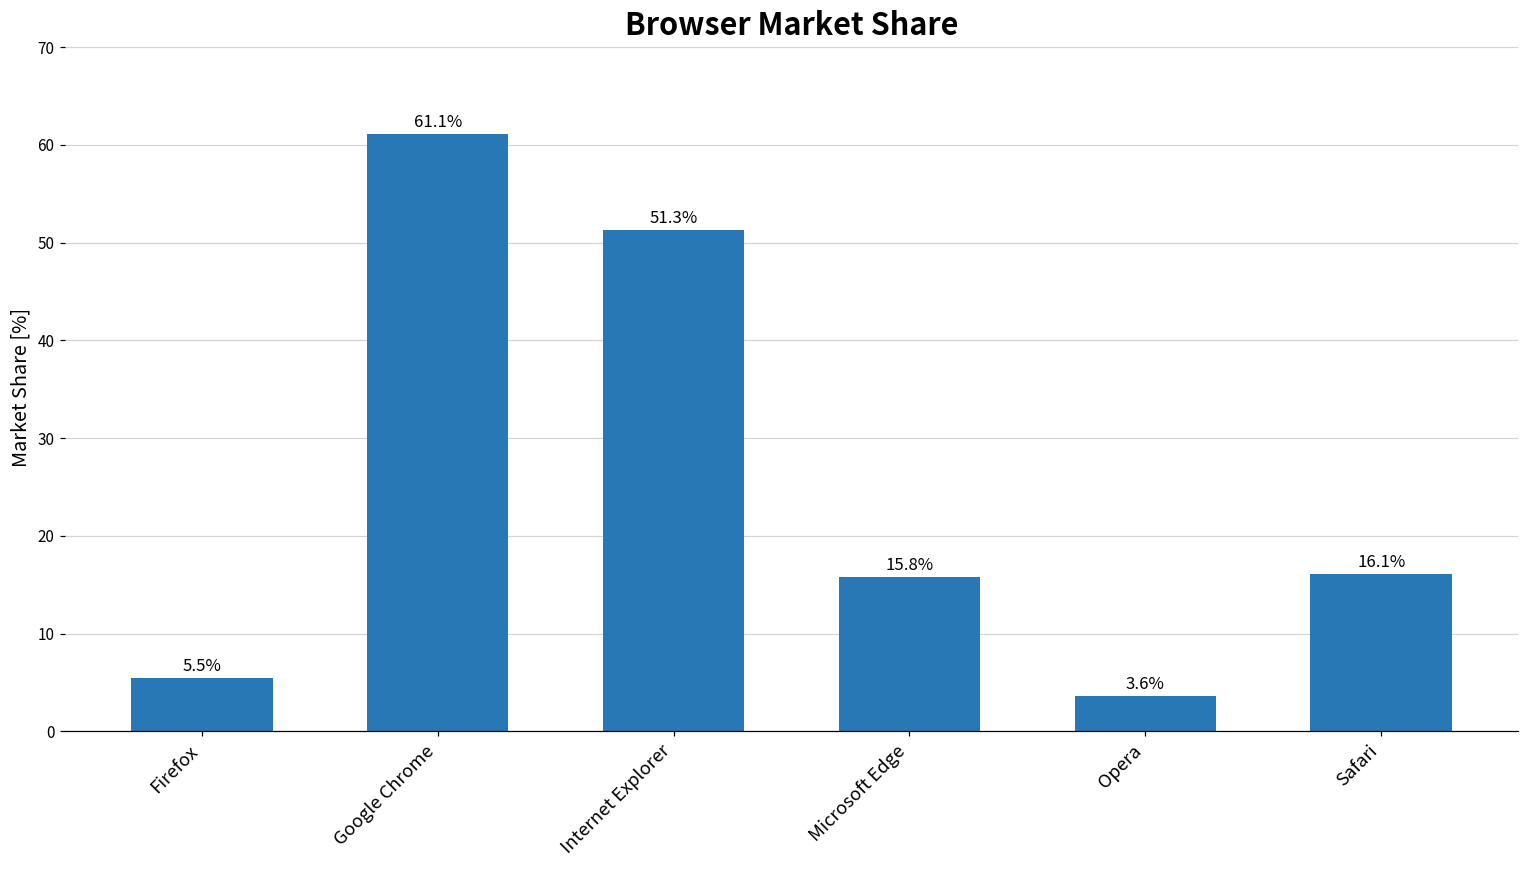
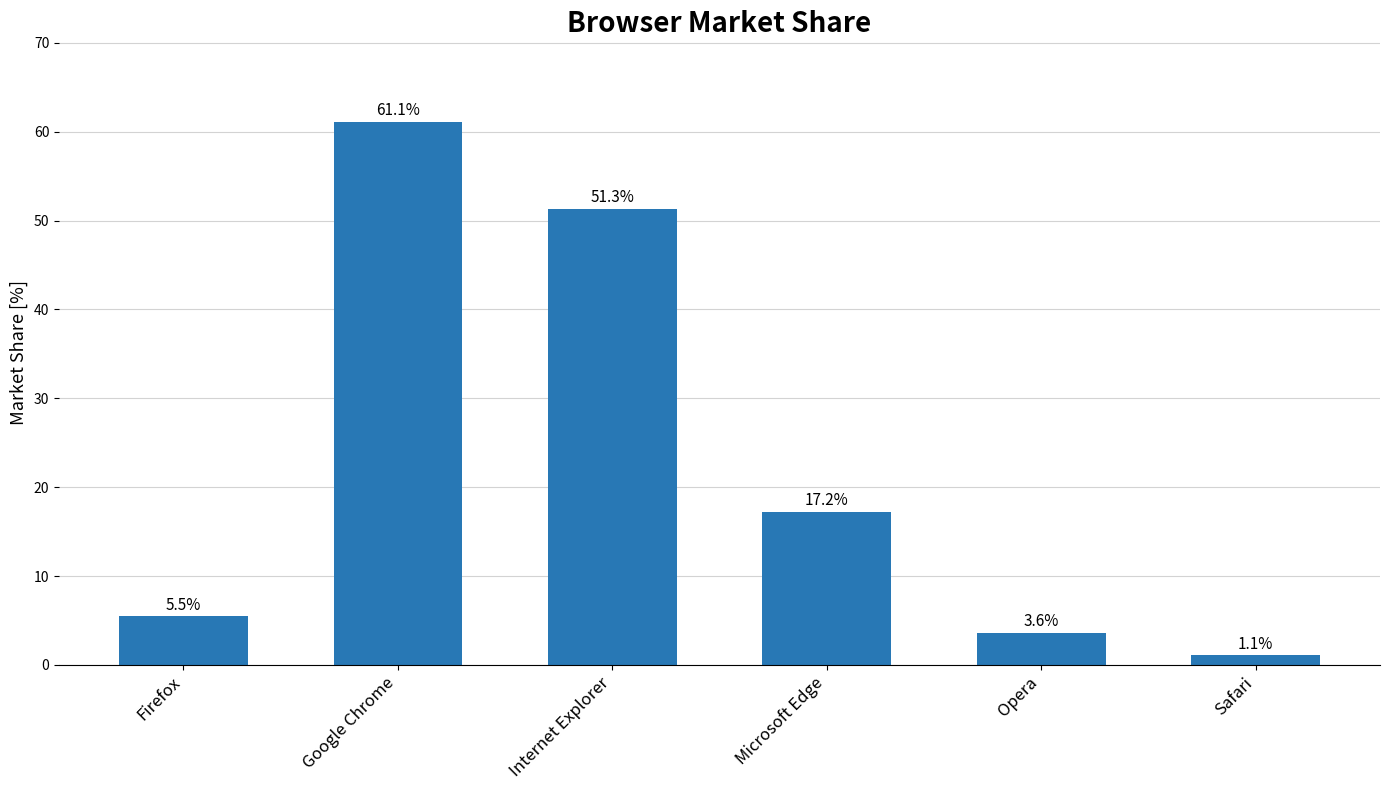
  {
    "Firefox": "5.5%",
    "Google Chrome": "61.1%",
    "Internet Explorer": "51.3%",
-   "Microsoft Edge": "15.8%",
+   "Microsoft Edge": "17.2%",
    "Opera": "3.6%",
-   "Safari": "16.1%"
+   "Safari": "1.1%"
  }
